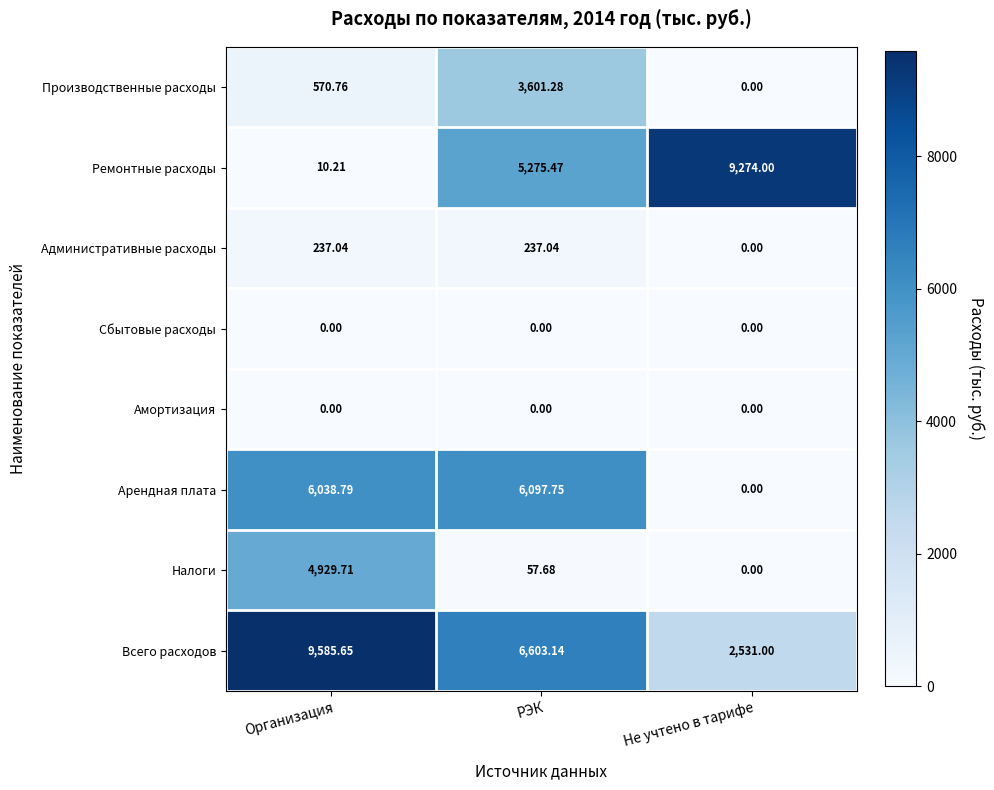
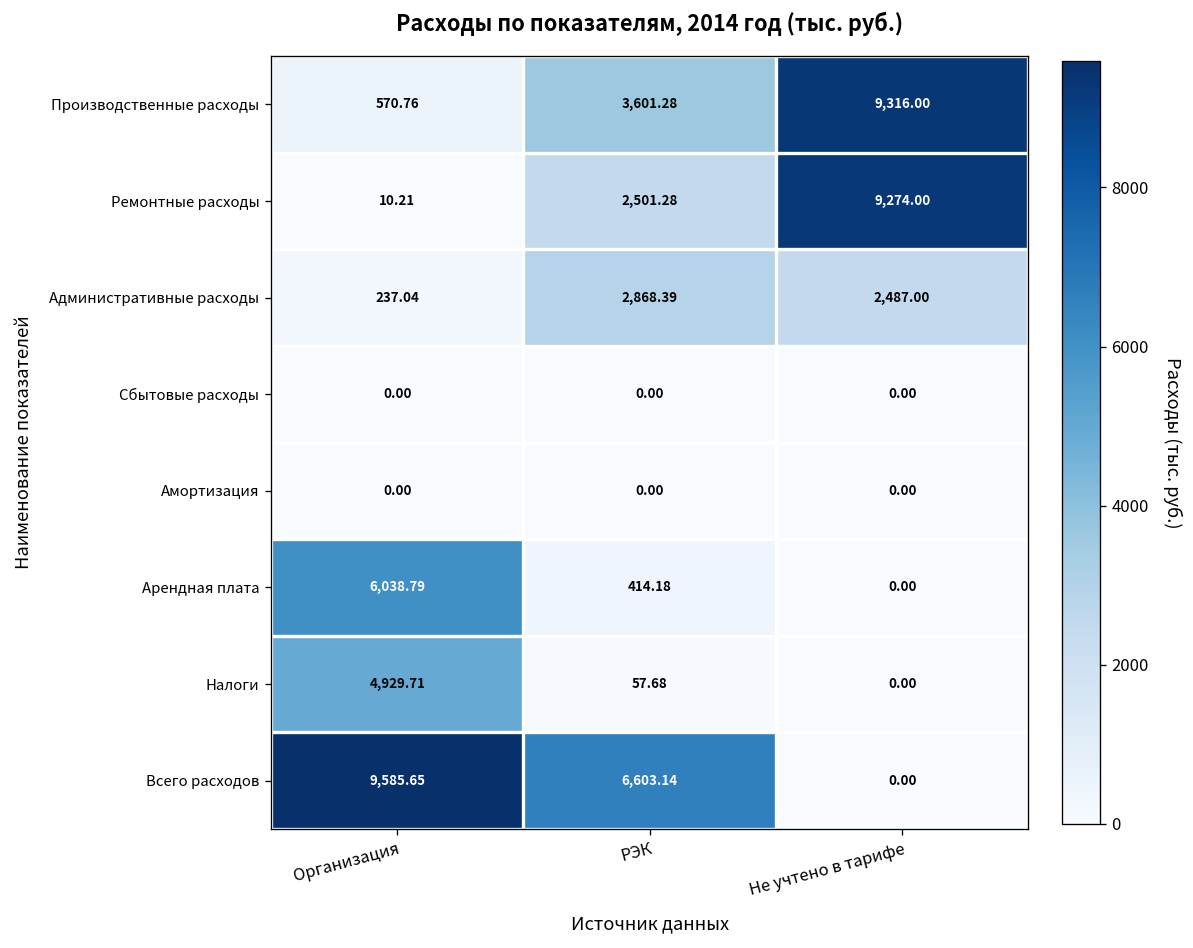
  {
    "Производственные расходы": {
      "Организация": "570.76",
      "РЭК": "3,601.28",
-     "Не учтено в тарифе": "0.00"
+     "Не учтено в тарифе": "9,316.00"
    },
    "Ремонтные расходы": {
      "Организация": "10.21",
-     "РЭК": "5,275.47",
+     "РЭК": "2,501.28",
      "Не учтено в тарифе": "9,274.00"
    },
    "Административные расходы": {
      "Организация": "237.04",
-     "РЭК": "237.04",
-     "Не учтено в тарифе": "0.00"
+     "РЭК": "2,868.39",
+     "Не учтено в тарифе": "2,487.00"
    },
    "Сбытовые расходы": {
      "Организация": "0.00",
      "РЭК": "0.00",
      "Не учтено в тарифе": "0.00"
    },
    "Амортизация": {
      "Организация": "0.00",
      "РЭК": "0.00",
      "Не учтено в тарифе": "0.00"
    },
    "Арендная плата": {
      "Организация": "6,038.79",
-     "РЭК": "6,097.75",
+     "РЭК": "414.18",
      "Не учтено в тарифе": "0.00"
    },
    "Налоги": {
      "Организация": "4,929.71",
      "РЭК": "57.68",
      "Не учтено в тарифе": "0.00"
    },
    "Всего расходов": {
      "Организация": "9,585.65",
      "РЭК": "6,603.14",
-     "Не учтено в тарифе": "2,531.00"
+     "Не учтено в тарифе": "0.00"
    }
  }
